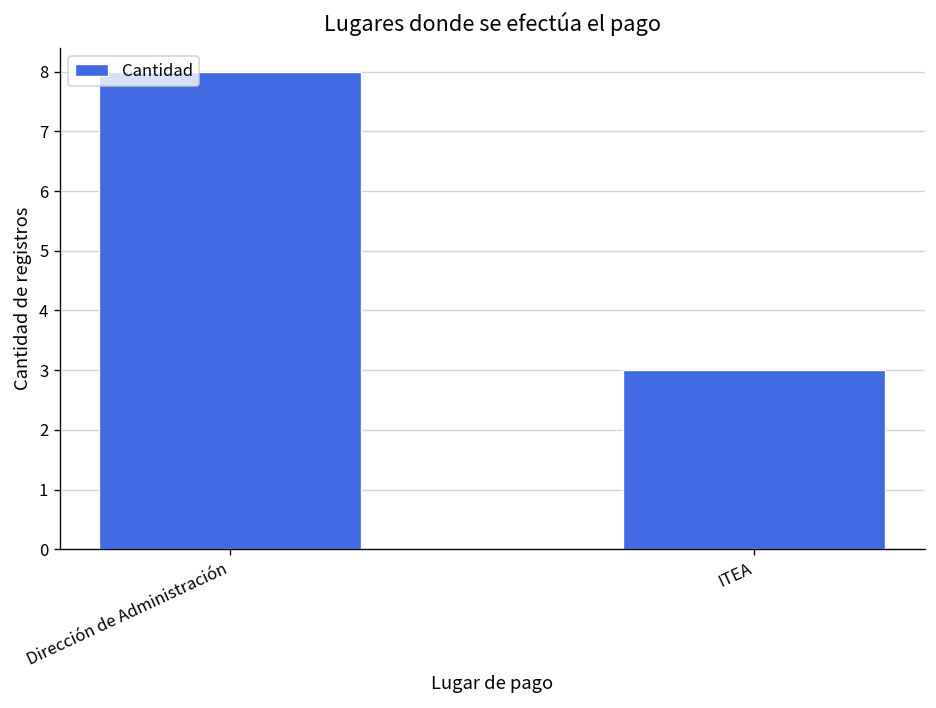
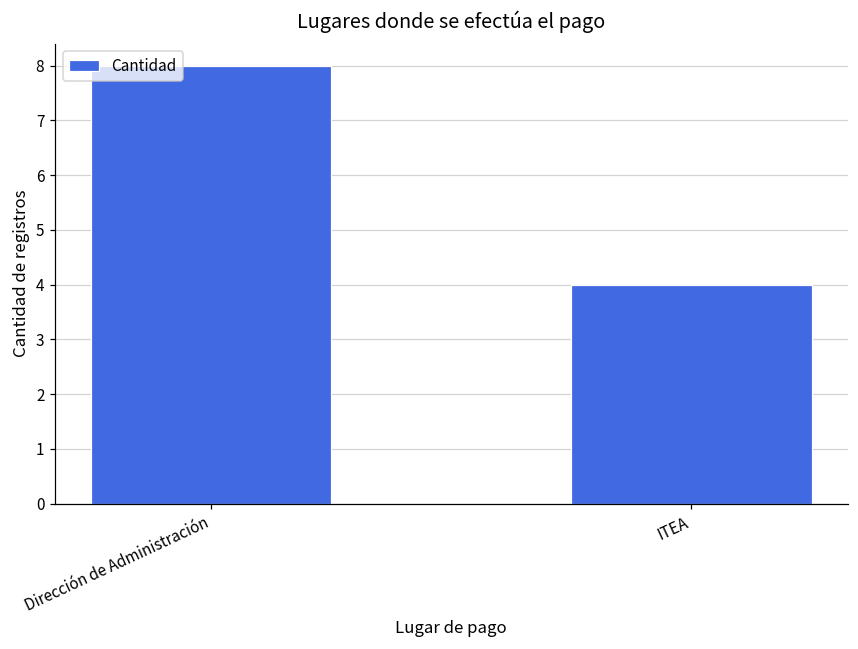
  {
    "Dirección de Administración": 8,
-   "ITEA": 3
+   "ITEA": 4
  }
